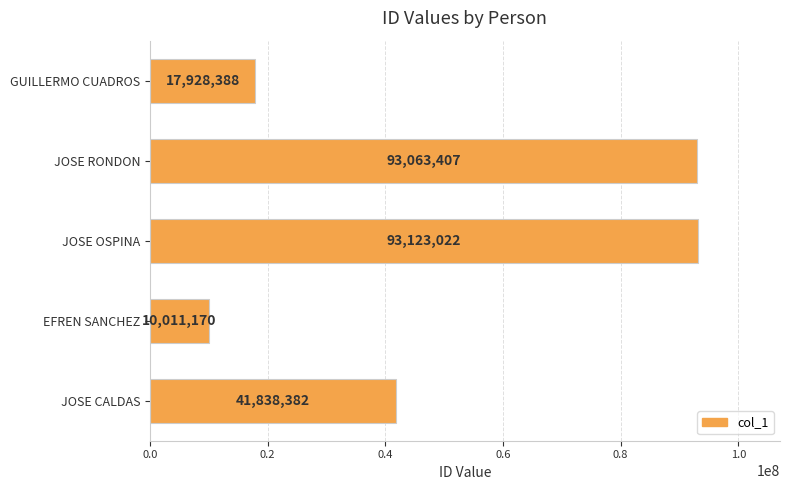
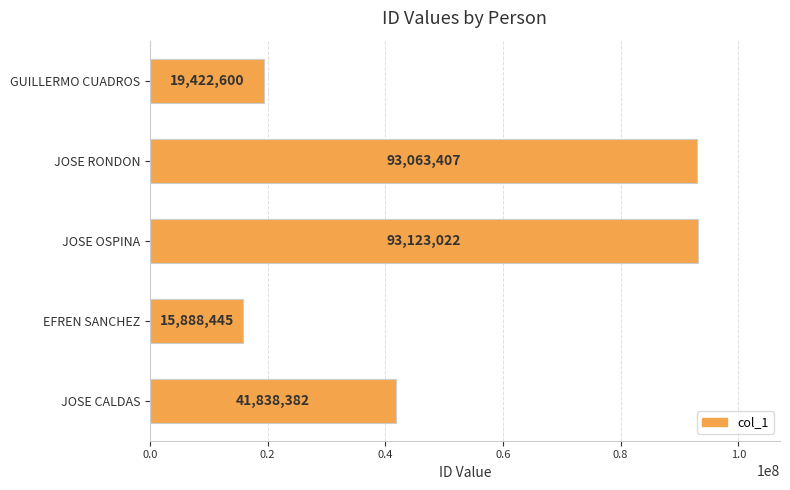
  {
-   "GUILLERMO CUADROS": "17,928,388",
+   "GUILLERMO CUADROS": "19,422,600",
    "JOSE RONDON": "93,063,407",
    "JOSE OSPINA": "93,123,022",
-   "EFREN SANCHEZ": "10,011,170",
+   "EFREN SANCHEZ": "15,888,445",
    "JOSE CALDAS": "41,838,382"
  }
